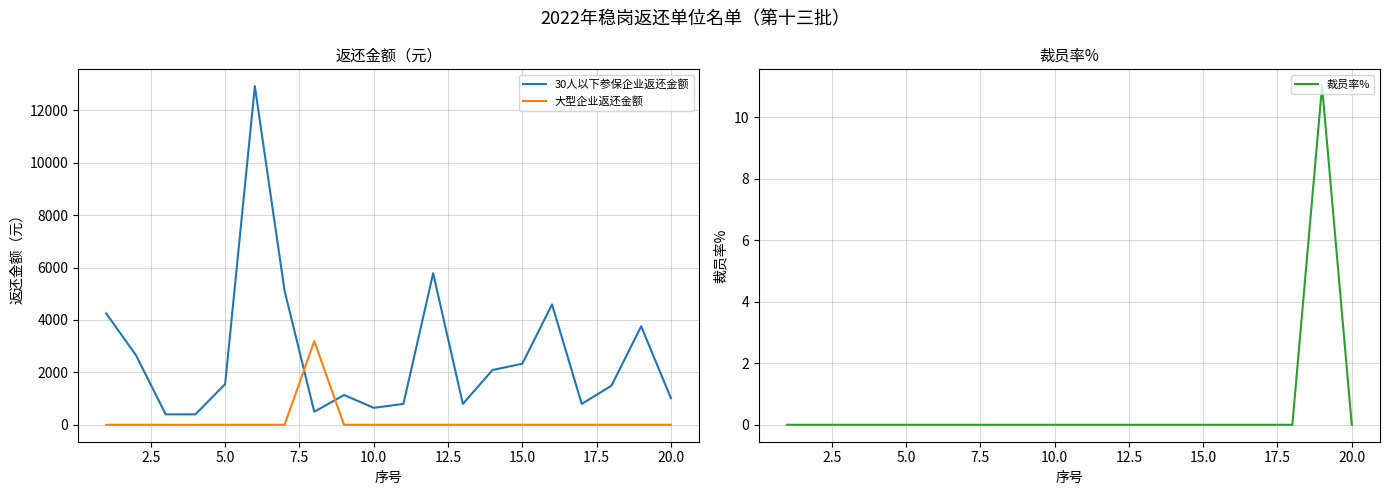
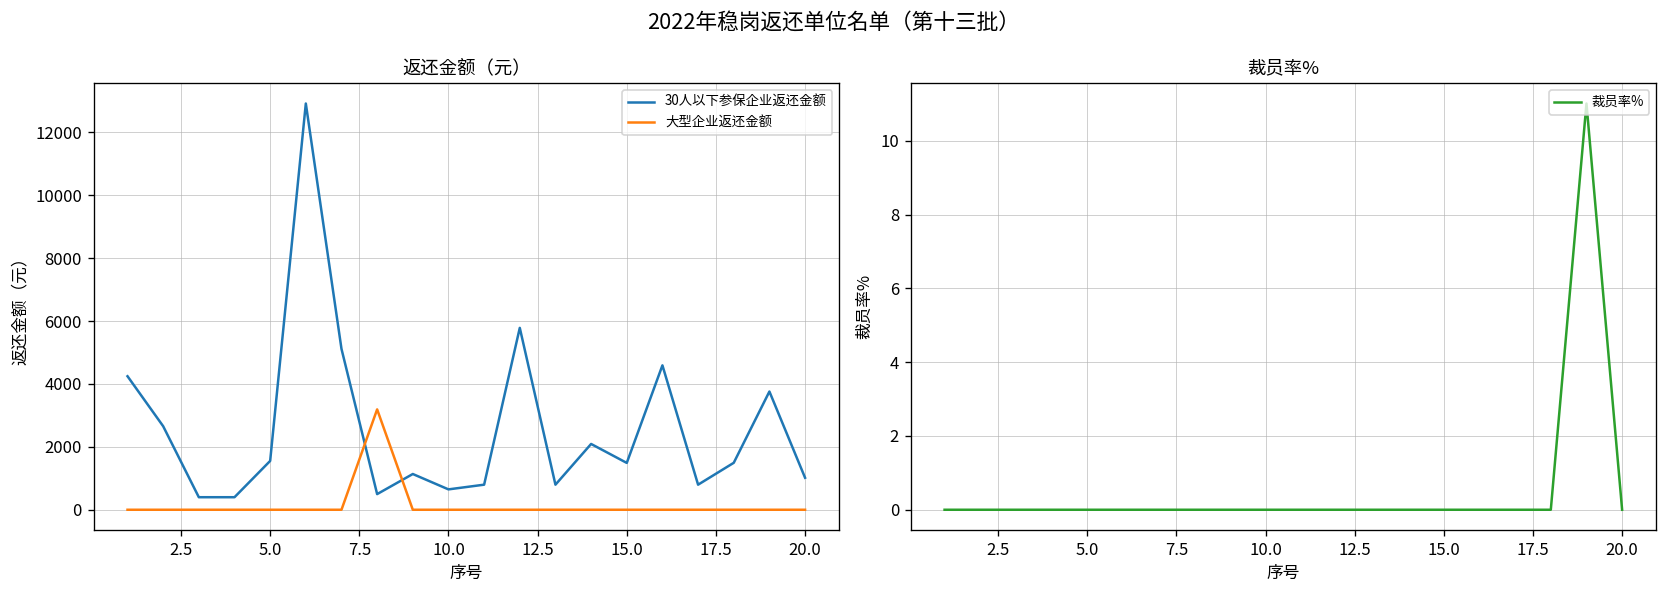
  {
    "返还金额（元）": {
      "30人以下参保企业返还金额": {
        "5.0": 1600,
        "10.0": 600,
-       "15.0": 2300,
+       "15.0": 1500,
        "20.0": 1000
      },
      "大型企业返还金额": {
        "5.0": 0,
        "10.0": 0,
        "15.0": 0,
        "20.0": 0
      }
    },
    "裁员率%": {
      "5.0": 0.0,
      "10.0": 0.0,
      "15.0": 0.0,
      "20.0": 0.0
    }
  }
